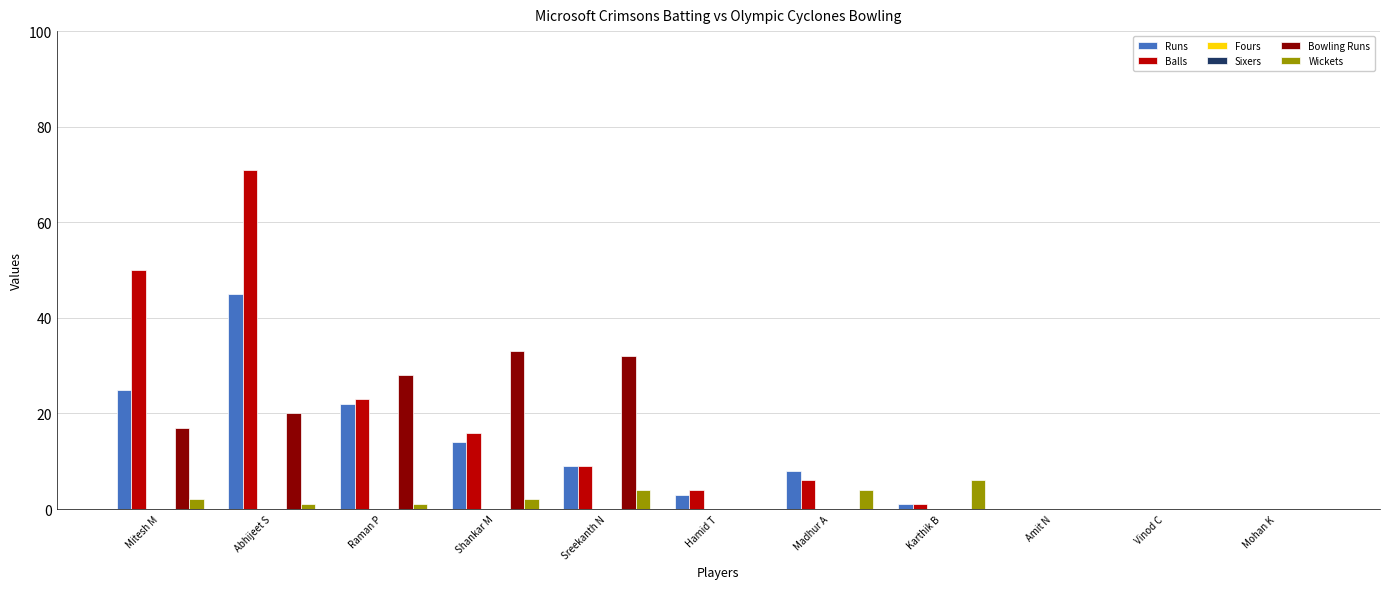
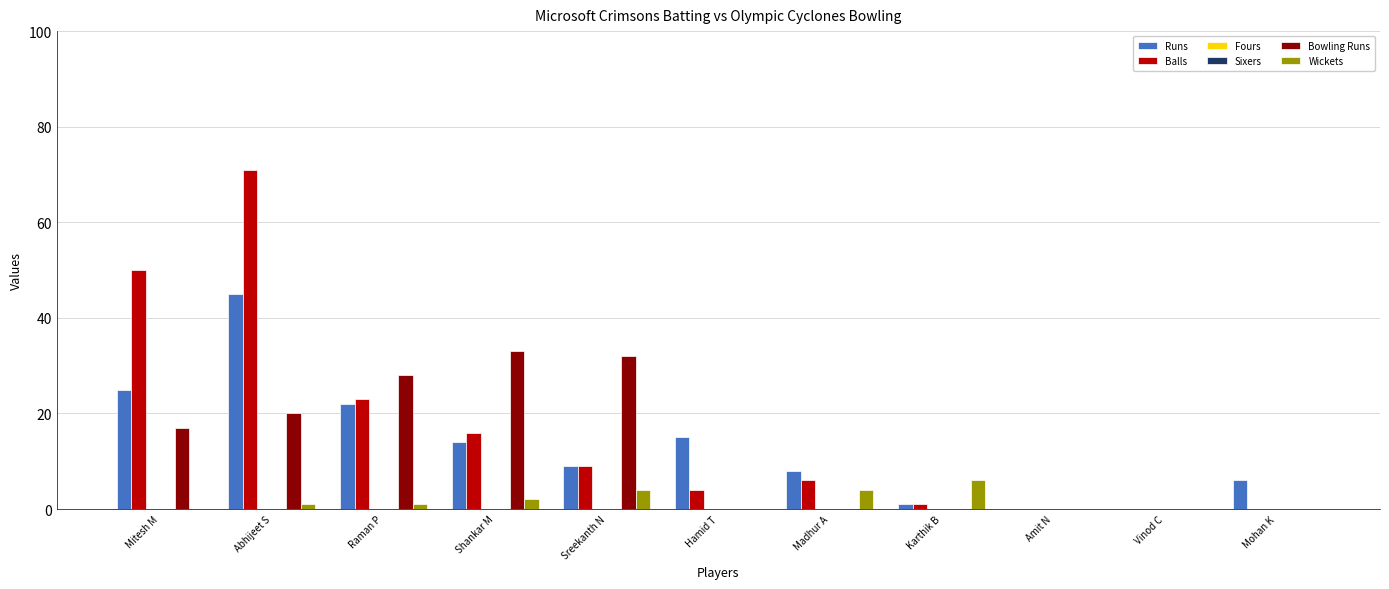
  {
    "Runs": {
      "Mitesh M": 25,
      "Abhijeet S": 45,
      "Raman P": 22,
      "Shankar M": 14,
      "Sreekanth N": 9,
-     "Hamid T": 3,
+     "Hamid T": 15,
      "Madhur A": 8,
      "Karthik B": 1,
      "Amit N": 0,
      "Vinod C": 0,
-     "Mohan K": 0
+     "Mohan K": 6
    },
    "Fours": {
      "Mitesh M": 0,
      "Abhijeet S": 0,
      "Raman P": 0,
      "Shankar M": 0,
      "Sreekanth N": 0,
      "Hamid T": 0,
      "Madhur A": 0,
      "Karthik B": 0,
      "Amit N": 0,
      "Vinod C": 0,
      "Mohan K": 0
    },
    "Sixers": {
      "Mitesh M": 0,
      "Abhijeet S": 0,
      "Raman P": 0,
      "Shankar M": 0,
      "Sreekanth N": 0,
      "Hamid T": 0,
      "Madhur A": 0,
      "Karthik B": 0,
      "Amit N": 0,
      "Vinod C": 0,
      "Mohan K": 0
    },
    "Wickets": {
-     "Mitesh M": 2,
+     "Mitesh M": 0,
      "Abhijeet S": 1,
      "Raman P": 1,
      "Shankar M": 2,
      "Sreekanth N": 4,
      "Hamid T": 0,
      "Madhur A": 4,
      "Karthik B": 6,
      "Amit N": 0,
      "Vinod C": 0,
      "Mohan K": 0
    }
  }
